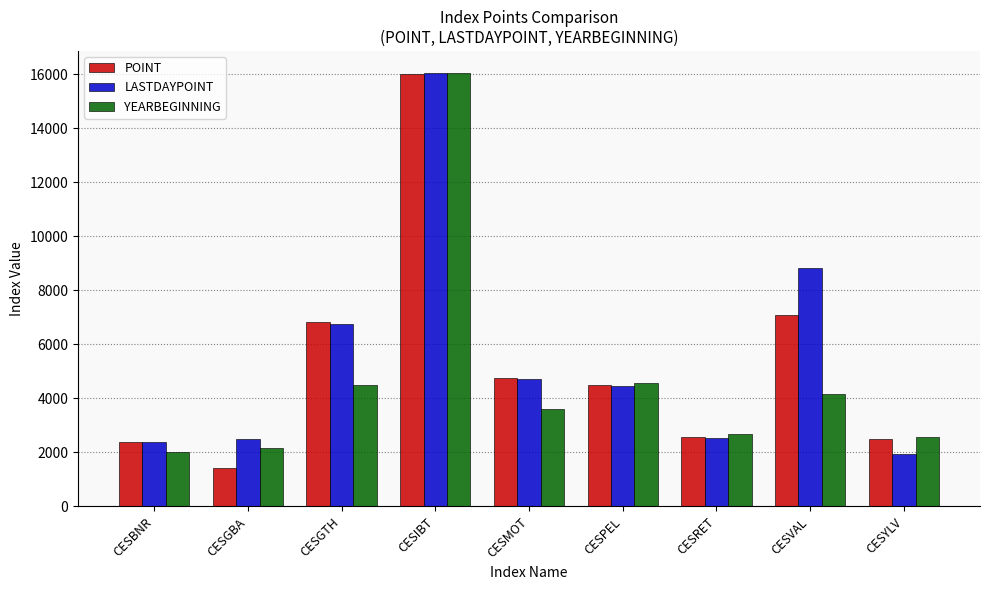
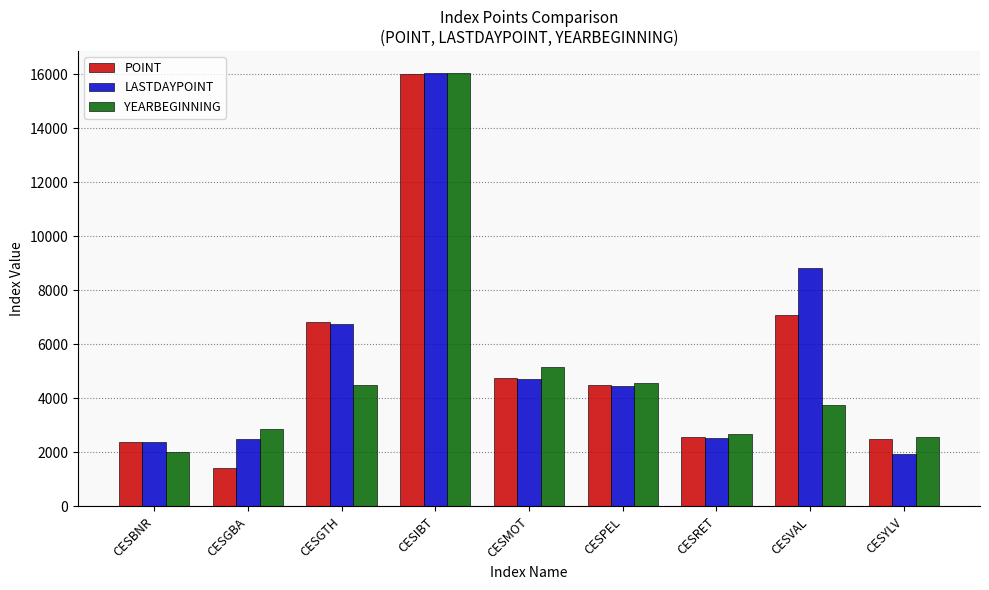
  {
    "POINT": {
      "CESBNR": 2400,
      "CESGBA": 1400,
      "CESGTH": 6800,
      "CESIBT": 16000,
      "CESMOT": 4700,
      "CESPEL": 4500,
      "CESRET": 2600,
      "CESVAL": 7100,
      "CESYLV": 2500
    },
    "LASTDAYPOINT": {
      "CESBNR": 2400,
      "CESGBA": 2500,
      "CESGTH": 6800,
      "CESIBT": 16000,
      "CESMOT": 4700,
      "CESPEL": 4500,
      "CESRET": 2500,
      "CESVAL": 8800,
      "CESYLV": 2000
    },
    "YEARBEGINNING": {
      "CESBNR": 2000,
-     "CESGBA": 2200,
+     "CESGBA": 2900,
      "CESGTH": 4500,
      "CESIBT": 16100,
-     "CESMOT": 3600,
+     "CESMOT": 5100,
      "CESPEL": 4600,
      "CESRET": 2700,
-     "CESVAL": 4200,
+     "CESVAL": 3800,
      "CESYLV": 2600
    }
  }
